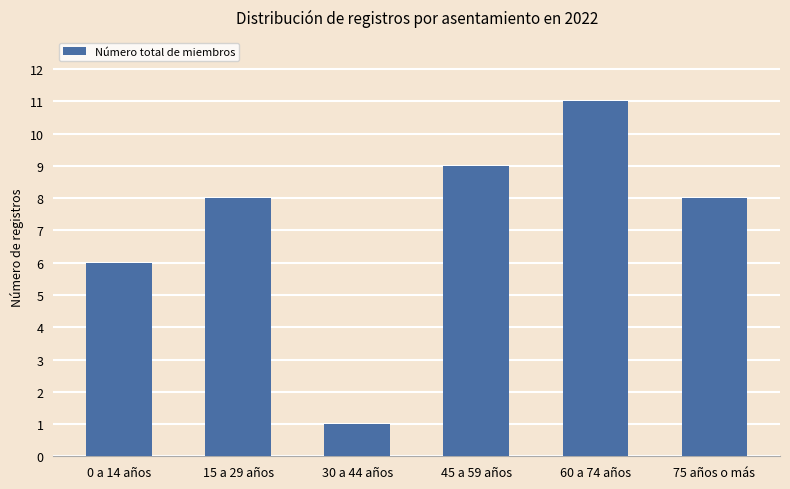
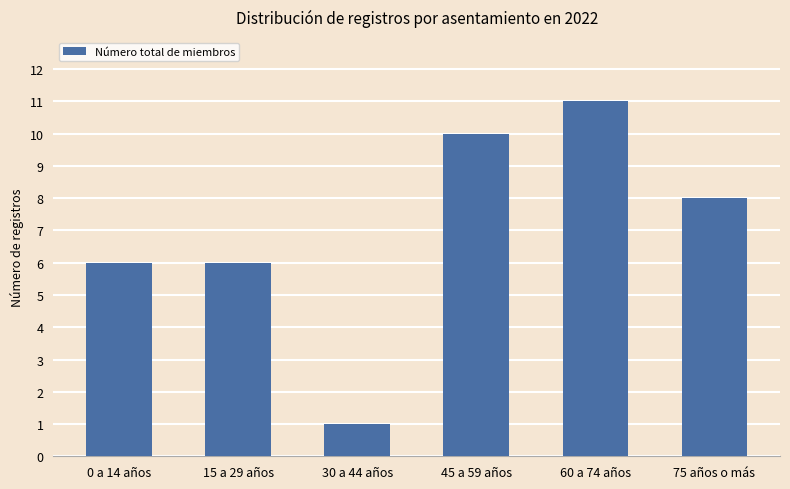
  {
    "0 a 14 años": 6,
-   "15 a 29 años": 8,
+   "15 a 29 años": 6,
    "30 a 44 años": 1,
-   "45 a 59 años": 9,
+   "45 a 59 años": 10,
    "60 a 74 años": 11,
    "75 años o más": 8
  }
